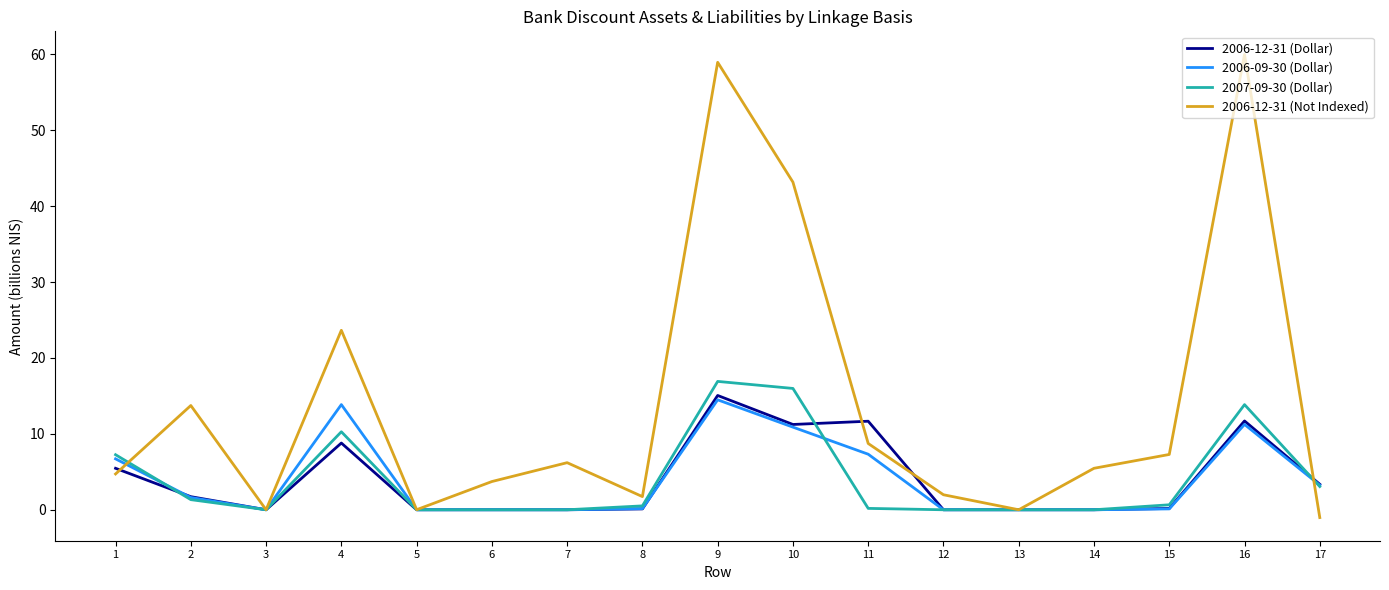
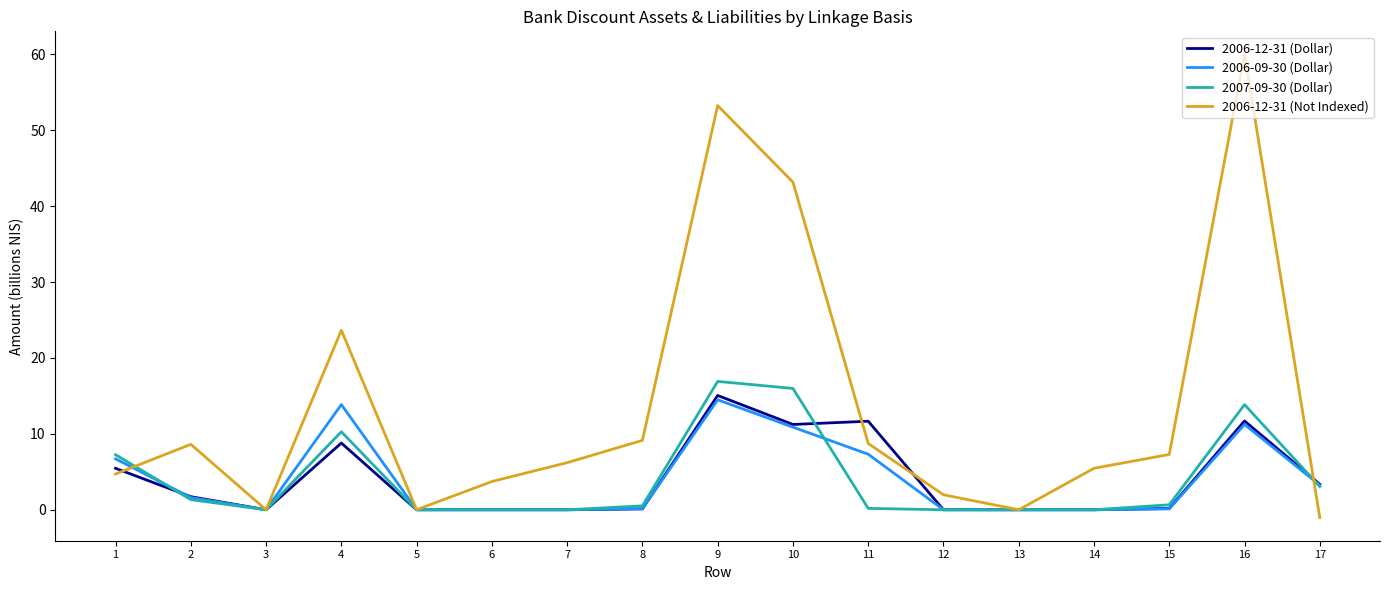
  {
    "2006-12-31 (Dollar)": {
      "1": 5,
      "4": 9,
      "9": 15,
      "10": 11,
      "11": 12,
      "16": 12
    },
    "2006-09-30 (Dollar)": {
      "1": 7,
      "4": 14,
      "9": 14,
      "10": 11,
      "11": 7,
      "16": 11
    },
    "2007-09-30 (Dollar)": {
      "1": 7,
      "4": 10,
      "8": 1,
      "9": 17,
      "10": 16,
      "11": 0,
      "15": 1,
      "16": 14
    },
    "2006-12-31 (Not Indexed)": {
      "1": 5,
-     "2": 14,
+     "2": 9,
      "4": 24,
      "6": 4,
      "7": 6,
-     "8": 2,
-     "9": 59,
+     "8": 9,
+     "9": 53,
      "10": 43,
      "11": 9,
      "12": 2,
      "14": 5,
      "15": 7,
      "17": -1
    }
  }
